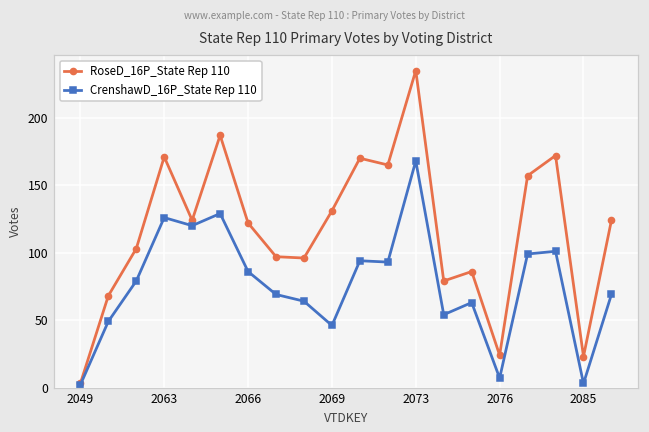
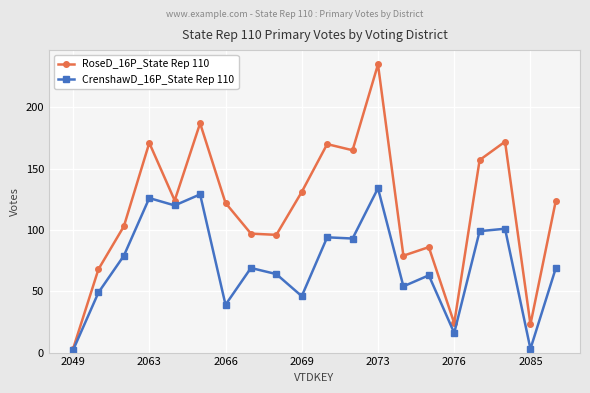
  {
    "RoseD_16P_State Rep 110": {
      "2063": 171,
      "2066": 122,
      "2069": 131,
      "2073": 235,
      "2076": 24,
      "2085": 23
    },
    "CrenshawD_16P_State Rep 110": {
      "2063": 126,
-     "2066": 86,
+     "2066": 39,
      "2069": 46,
-     "2073": 168,
-     "2076": 7,
+     "2073": 134,
+     "2076": 16,
      "2085": 3
    }
  }
